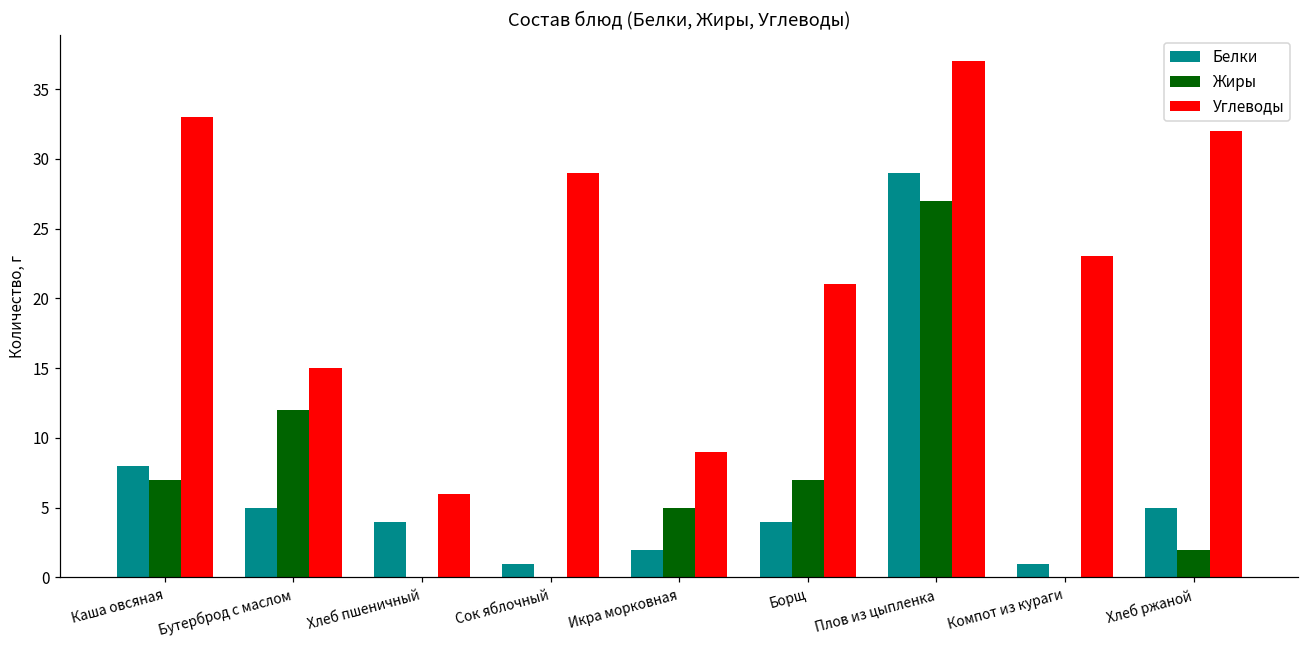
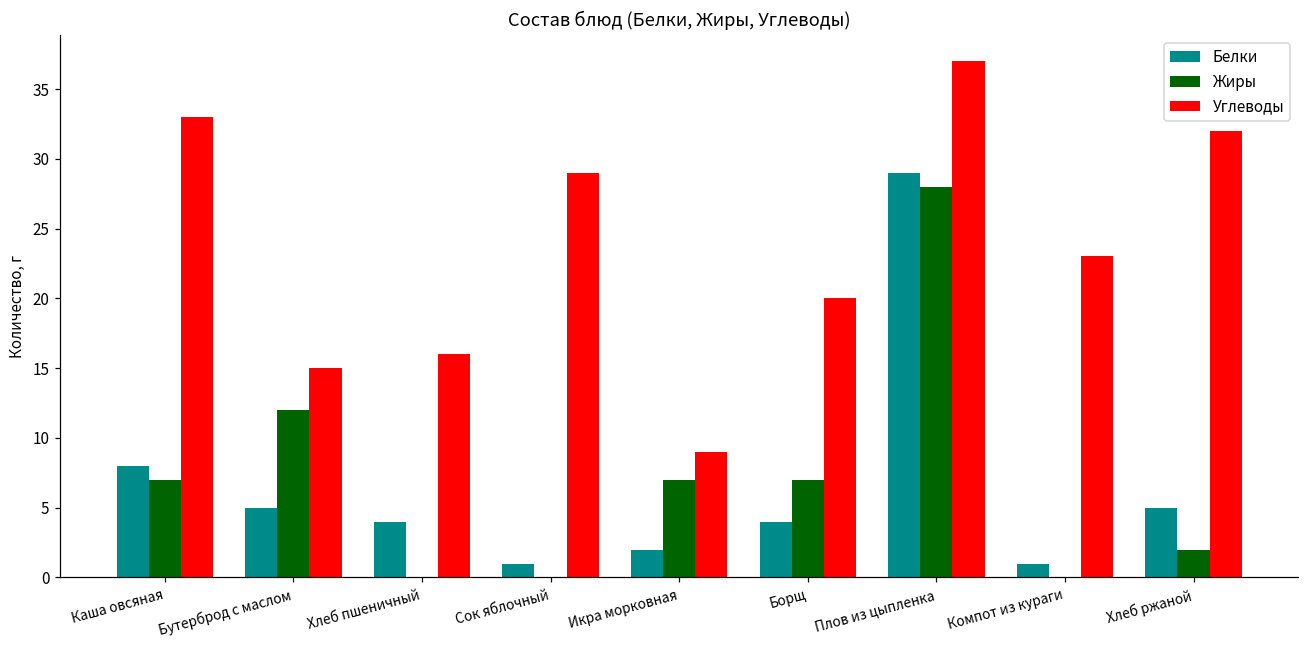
  {
    "Белки": {
      "Каша овсяная": 8,
      "Бутерброд с маслом": 5,
      "Хлеб пшеничный": 4,
      "Сок яблочный": 1,
      "Икра морковная": 2,
      "Борщ": 4,
      "Плов из цыпленка": 29,
      "Компот из кураги": 1,
      "Хлеб ржаной": 5
    },
    "Жиры": {
      "Каша овсяная": 7,
      "Бутерброд с маслом": 12,
      "Хлеб пшеничный": 0,
      "Сок яблочный": 0,
-     "Икра морковная": 5,
+     "Икра морковная": 7,
      "Борщ": 7,
-     "Плов из цыпленка": 27,
+     "Плов из цыпленка": 28,
      "Компот из кураги": 0,
      "Хлеб ржаной": 2
    },
    "Углеводы": {
      "Каша овсяная": 33,
      "Бутерброд с маслом": 15,
-     "Хлеб пшеничный": 6,
+     "Хлеб пшеничный": 16,
      "Сок яблочный": 29,
      "Икра морковная": 9,
-     "Борщ": 21,
+     "Борщ": 20,
      "Плов из цыпленка": 37,
      "Компот из кураги": 23,
      "Хлеб ржаной": 32
    }
  }
